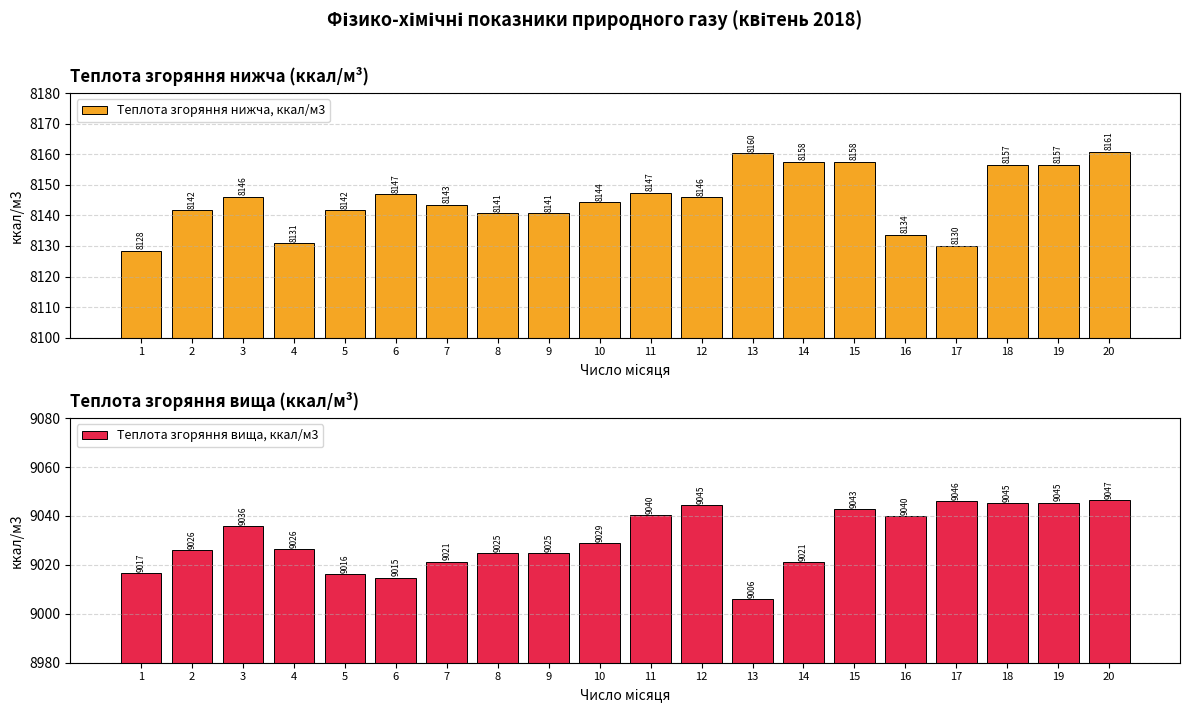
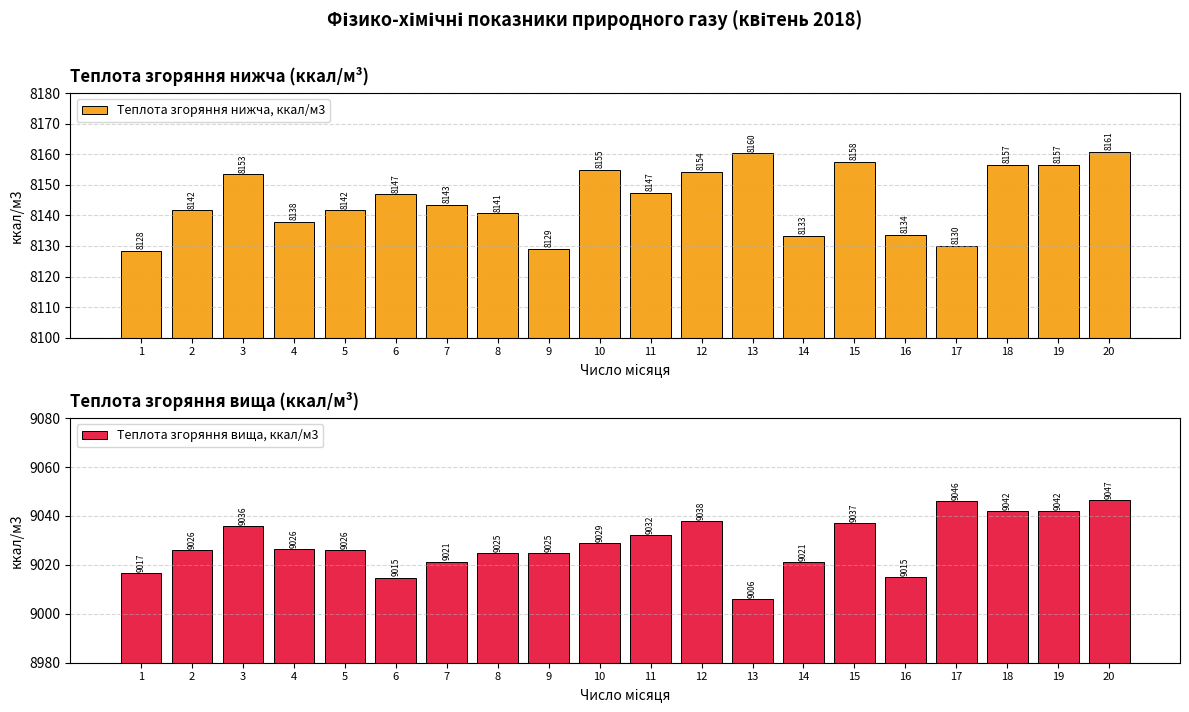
  {
    "Теплота згоряння нижча (ккал/м³)": {
      "1": 8128,
      "2": 8142,
-     "3": 8146,
-     "4": 8131,
+     "3": 8153,
+     "4": 8138,
      "5": 8142,
      "6": 8147,
      "7": 8143,
      "8": 8141,
-     "9": 8141,
-     "10": 8144,
+     "9": 8129,
+     "10": 8155,
      "11": 8147,
-     "12": 8146,
+     "12": 8154,
      "13": 8160,
-     "14": 8158,
+     "14": 8133,
      "15": 8158,
      "16": 8134,
      "17": 8130,
      "18": 8157,
      "19": 8157,
      "20": 8161
    },
    "Теплота згоряння вища (ккал/м³)": {
      "1": 9017,
      "2": 9026,
      "3": 9036,
      "4": 9026,
-     "5": 9016,
+     "5": 9026,
      "6": 9015,
      "7": 9021,
      "8": 9025,
      "9": 9025,
      "10": 9029,
-     "11": 9040,
-     "12": 9045,
+     "11": 9032,
+     "12": 9038,
      "13": 9006,
      "14": 9021,
-     "15": 9043,
-     "16": 9040,
+     "15": 9037,
+     "16": 9015,
      "17": 9046,
-     "18": 9045,
-     "19": 9045,
+     "18": 9042,
+     "19": 9042,
      "20": 9047
    }
  }
